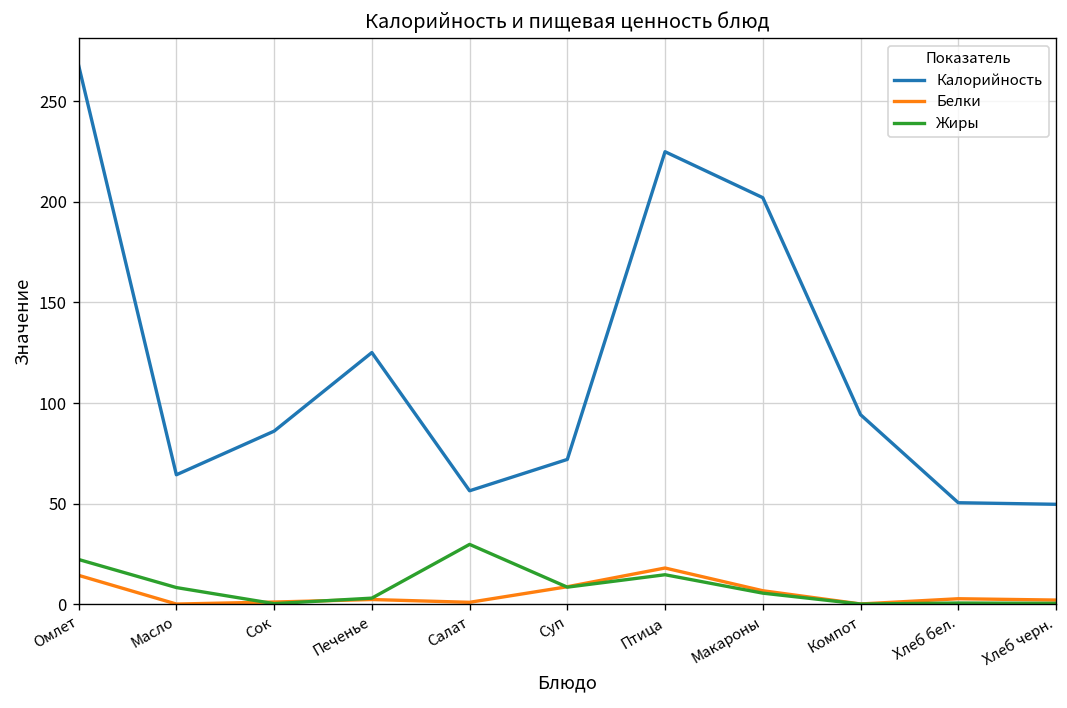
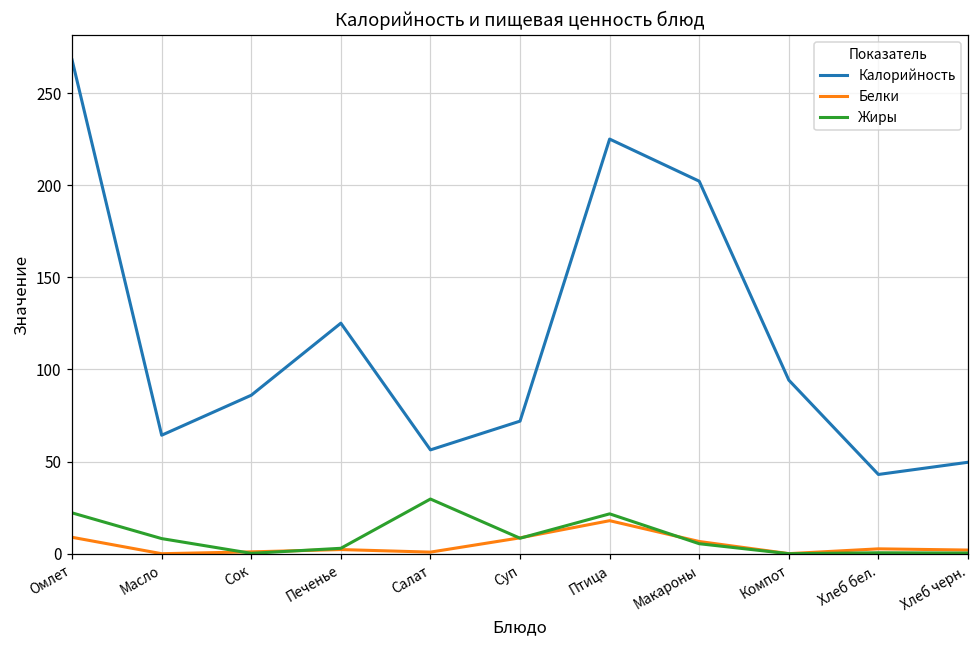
  {
    "Калорийность": {
      "Омлет": 268,
      "Масло": 64,
      "Сок": 86,
      "Печенье": 125,
      "Салат": 56,
      "Суп": 72,
      "Птица": 225,
      "Макароны": 202,
      "Компот": 94,
-     "Хлеб бел.": 50,
+     "Хлеб бел.": 43,
      "Хлеб черн.": 50
    },
    "Белки": {
-     "Омлет": 14,
+     "Омлет": 9,
      "Масло": 0,
      "Салат": 1,
      "Птица": 18,
      "Хлеб бел.": 3,
      "Хлеб черн.": 2
    },
    "Жиры": {
      "Омлет": 22,
      "Масло": 8,
      "Салат": 30,
-     "Птица": 15,
+     "Птица": 22,
      "Хлеб бел.": 1,
      "Хлеб черн.": 0
    }
  }
